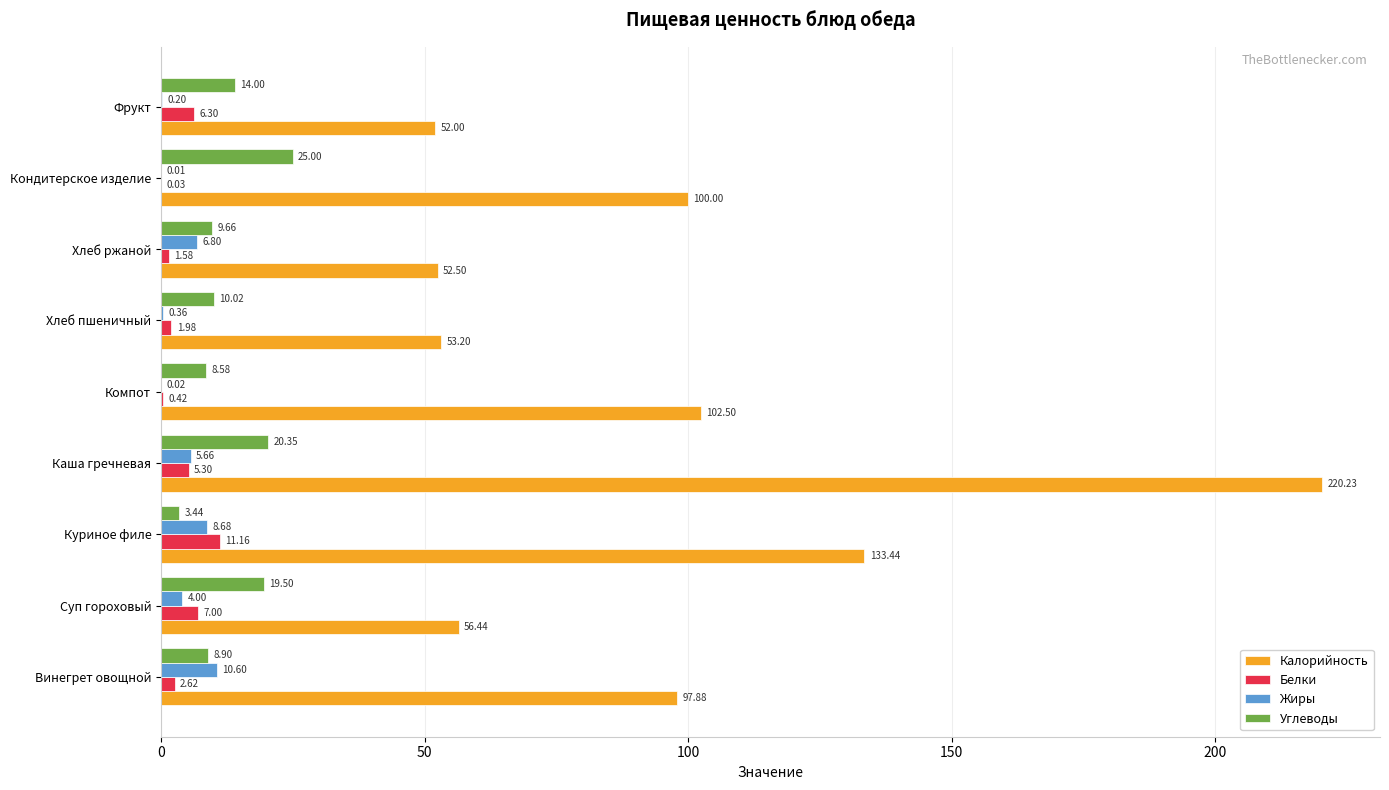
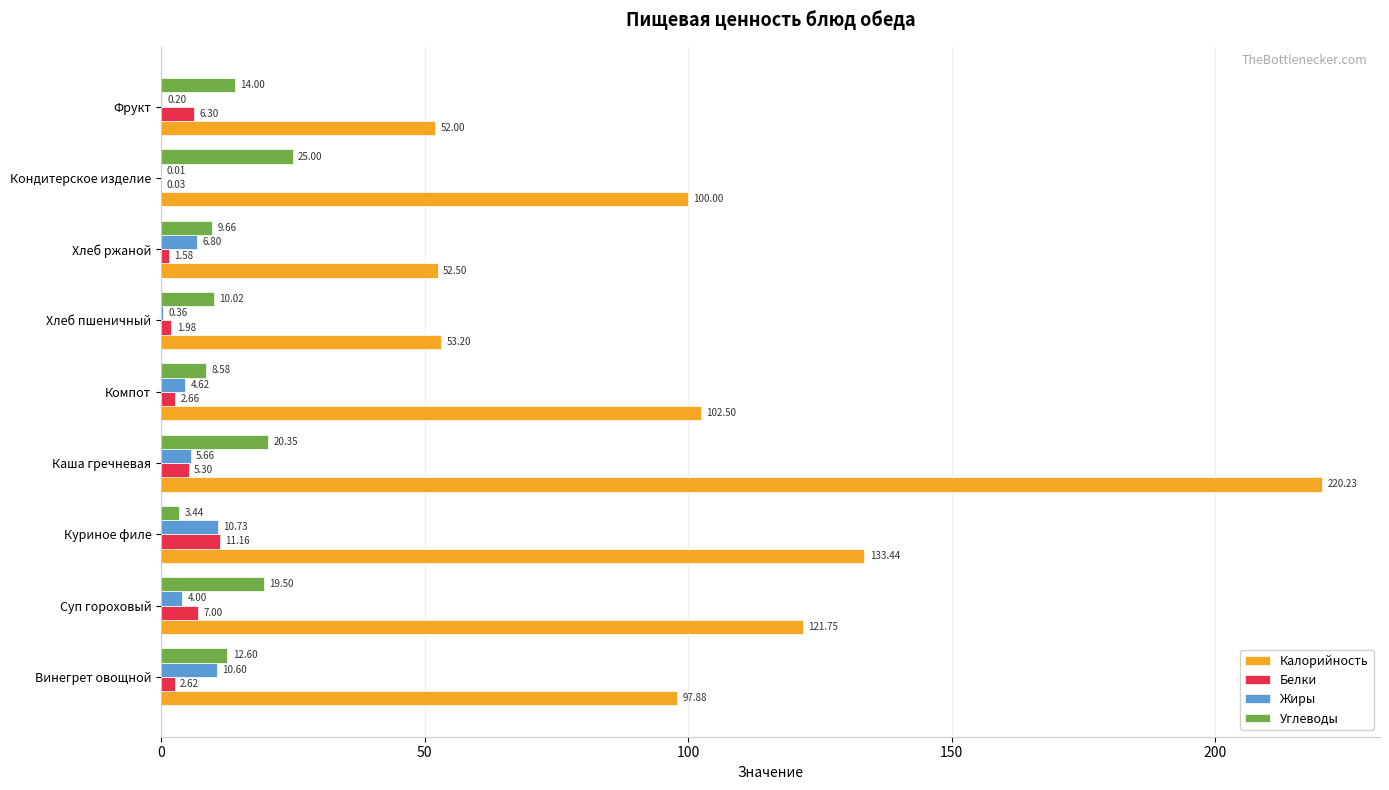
  {
    "Калорийность": {
      "Фрукт": 52.00,
      "Кондитерское изделие": 100.00,
      "Хлеб ржаной": 52.50,
      "Хлеб пшеничный": 53.20,
      "Компот": 102.50,
      "Каша гречневая": 220.23,
      "Куриное филе": 133.44,
-     "Суп гороховый": 56.44,
+     "Суп гороховый": 121.75,
      "Винегрет овощной": 97.88
    },
    "Белки": {
      "Фрукт": 6.30,
      "Кондитерское изделие": 0.03,
      "Хлеб ржаной": 1.58,
      "Хлеб пшеничный": 1.98,
-     "Компот": 0.42,
+     "Компот": 2.66,
      "Каша гречневая": 5.30,
      "Куриное филе": 11.16,
      "Суп гороховый": 7.00,
      "Винегрет овощной": 2.62
    },
    "Жиры": {
      "Фрукт": 0.20,
      "Кондитерское изделие": 0.01,
      "Хлеб ржаной": 6.80,
      "Хлеб пшеничный": 0.36,
-     "Компот": 0.02,
+     "Компот": 4.62,
      "Каша гречневая": 5.66,
-     "Куриное филе": 8.68,
+     "Куриное филе": 10.73,
      "Суп гороховый": 4.00,
      "Винегрет овощной": 10.60
    },
    "Углеводы": {
      "Фрукт": 14.00,
      "Кондитерское изделие": 25.00,
      "Хлеб ржаной": 9.66,
      "Хлеб пшеничный": 10.02,
      "Компот": 8.58,
      "Каша гречневая": 20.35,
      "Куриное филе": 3.44,
      "Суп гороховый": 19.50,
-     "Винегрет овощной": 8.90
+     "Винегрет овощной": 12.60
    }
  }
